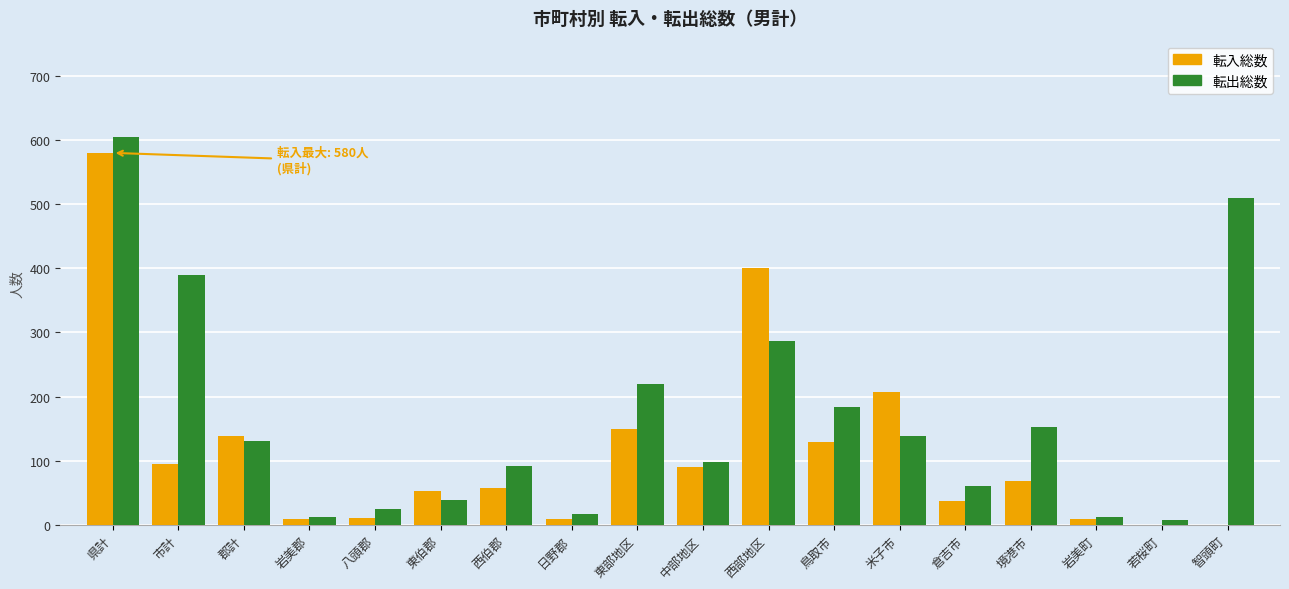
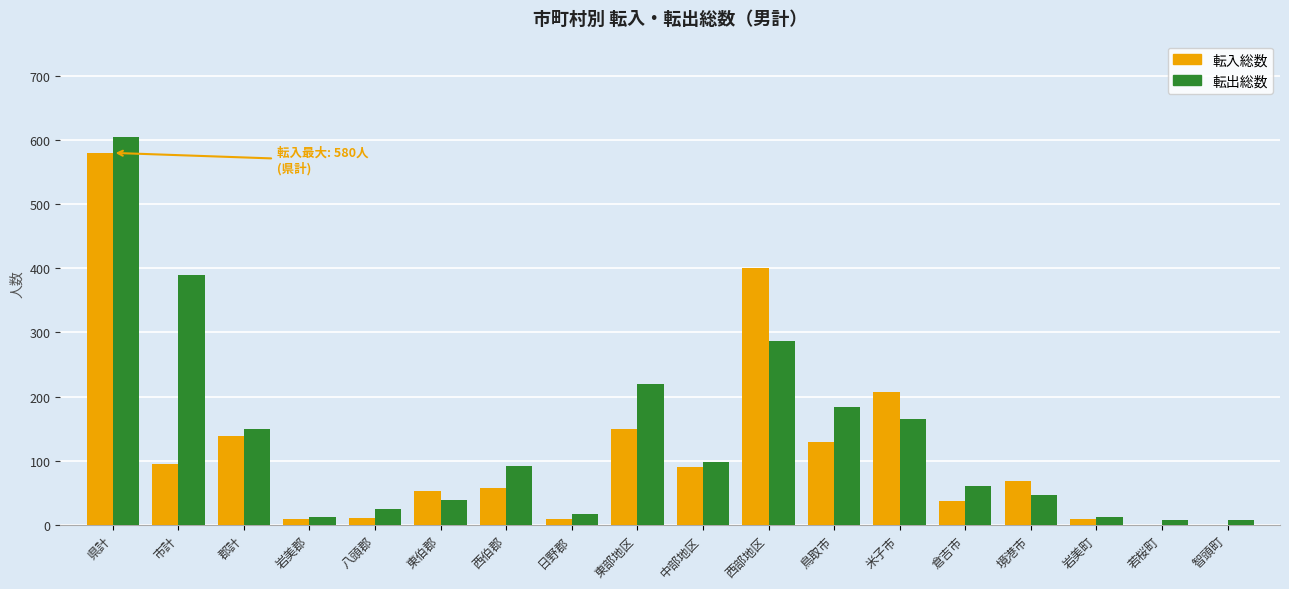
  {
    "転入総数": {
      "県計": "580人"
    },
    "転出総数": {
      "市計": "390",
-     "郡計": "130",
+     "郡計": "150",
      "岩美郡": "10",
      "八頭郡": "20",
      "東伯郡": "40",
      "西伯郡": "90",
      "日野郡": "20",
      "東部地区": "220",
      "中部地区": "100",
      "西部地区": "290",
      "鳥取市": "180",
-     "米子市": "140",
+     "米子市": "170",
      "倉吉市": "60",
-     "境港市": "150",
+     "境港市": "50",
      "岩美町": "10",
      "若桜町": "10",
-     "智頭町": "510"
+     "智頭町": "10"
    }
  }
